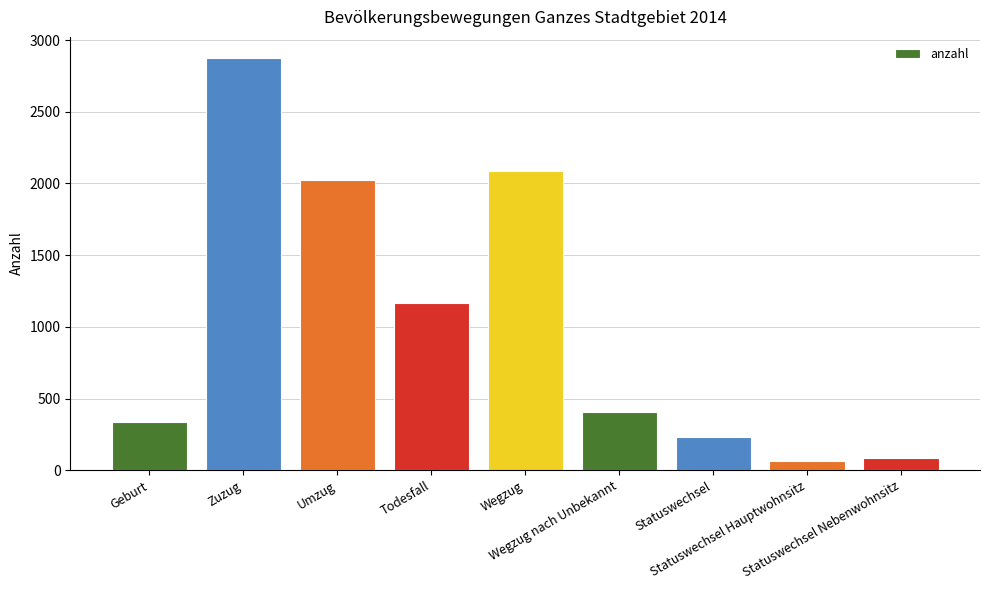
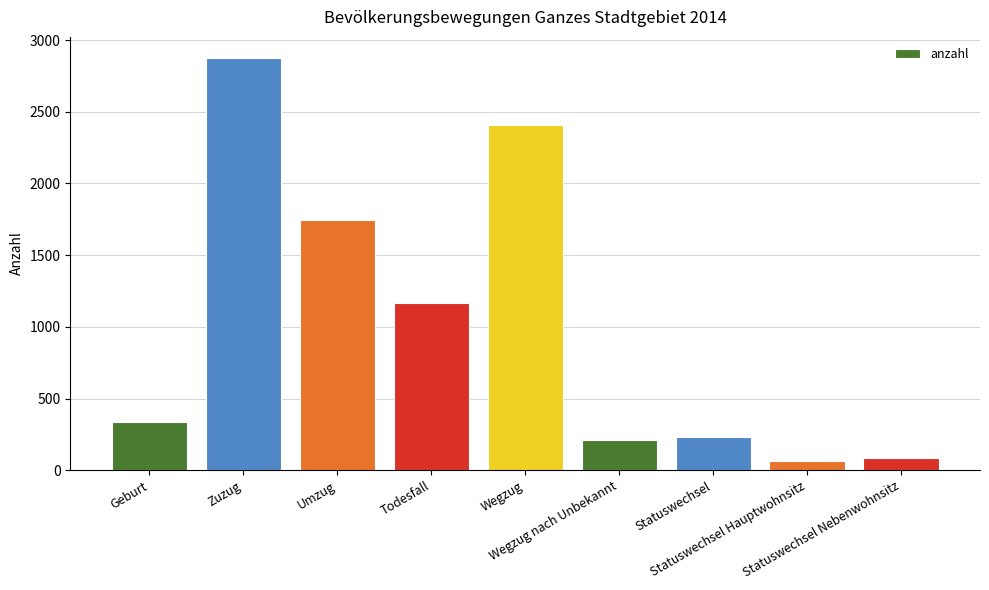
  {
    "Geburt": 340,
    "Zuzug": 2880,
-   "Umzug": 2020,
+   "Umzug": 1740,
    "Todesfall": 1170,
-   "Wegzug": 2080,
-   "Wegzug nach Unbekannt": 410,
+   "Wegzug": 2410,
+   "Wegzug nach Unbekannt": 210,
    "Statuswechsel": 230,
    "Statuswechsel Hauptwohnsitz": 60,
    "Statuswechsel Nebenwohnsitz": 80
  }
